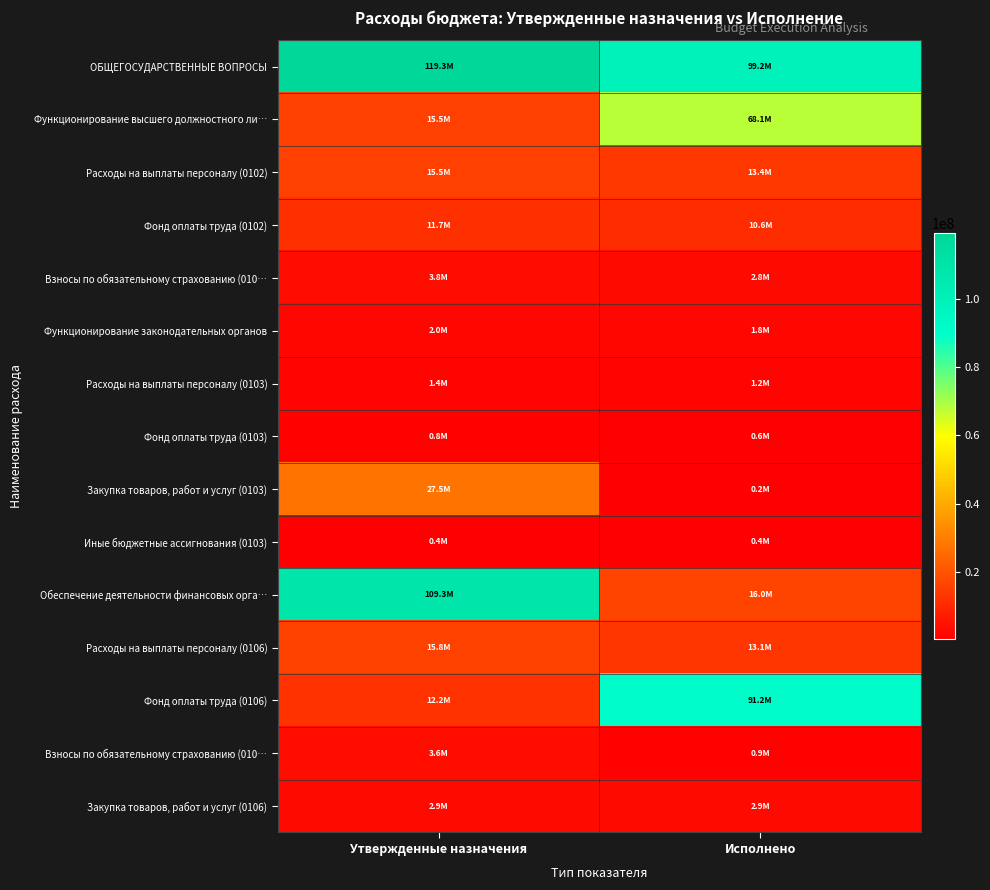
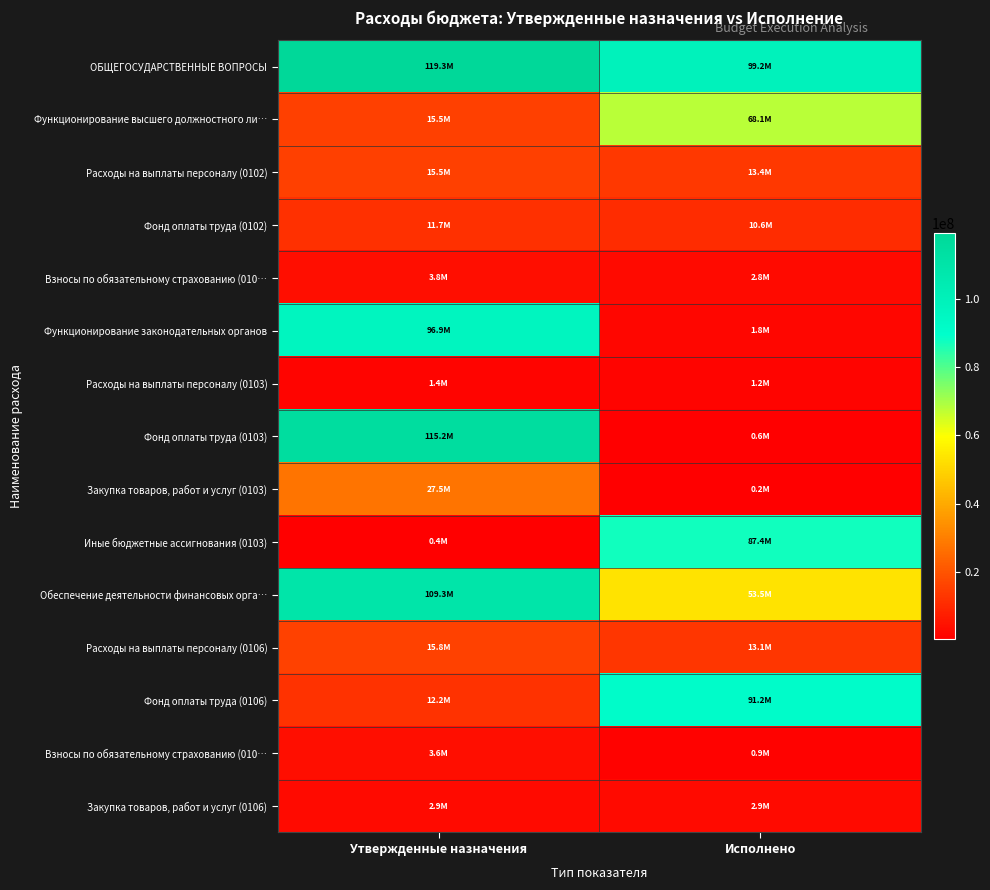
  {
    "ОБЩЕГОСУДАРСТВЕННЫЕ ВОПРОСЫ": {
      "Утвержденные назначения": "119.3M",
      "Исполнено": "99.2M"
    },
    "Функционирование высшего должностного ли…": {
      "Утвержденные назначения": "15.5M",
      "Исполнено": "68.1M"
    },
    "Расходы на выплаты персоналу (0102)": {
      "Утвержденные назначения": "15.5M",
      "Исполнено": "13.4M"
    },
    "Фонд оплаты труда (0102)": {
      "Утвержденные назначения": "11.7M",
      "Исполнено": "10.6M"
    },
    "Функционирование законодательных органов": {
-     "Утвержденные назначения": "2.0M",
+     "Утвержденные назначения": "96.9M",
      "Исполнено": "1.8M"
    },
    "Расходы на выплаты персоналу (0103)": {
      "Утвержденные назначения": "1.4M",
      "Исполнено": "1.2M"
    },
    "Фонд оплаты труда (0103)": {
-     "Утвержденные назначения": "0.8M",
+     "Утвержденные назначения": "115.2M",
      "Исполнено": "0.6M"
    },
    "Закупка товаров, работ и услуг (0103)": {
      "Утвержденные назначения": "27.5M",
      "Исполнено": "0.2M"
    },
    "Иные бюджетные ассигнования (0103)": {
      "Утвержденные назначения": "0.4M",
-     "Исполнено": "0.4M"
+     "Исполнено": "87.4M"
    },
    "Обеспечение деятельности финансовых орга…": {
      "Утвержденные назначения": "109.3M",
-     "Исполнено": "16.0M"
+     "Исполнено": "53.5M"
    },
    "Расходы на выплаты персоналу (0106)": {
      "Утвержденные назначения": "15.8M",
      "Исполнено": "13.1M"
    },
    "Фонд оплаты труда (0106)": {
      "Утвержденные назначения": "12.2M",
      "Исполнено": "91.2M"
    },
    "Закупка товаров, работ и услуг (0106)": {
      "Утвержденные назначения": "2.9M",
      "Исполнено": "2.9M"
    }
  }
